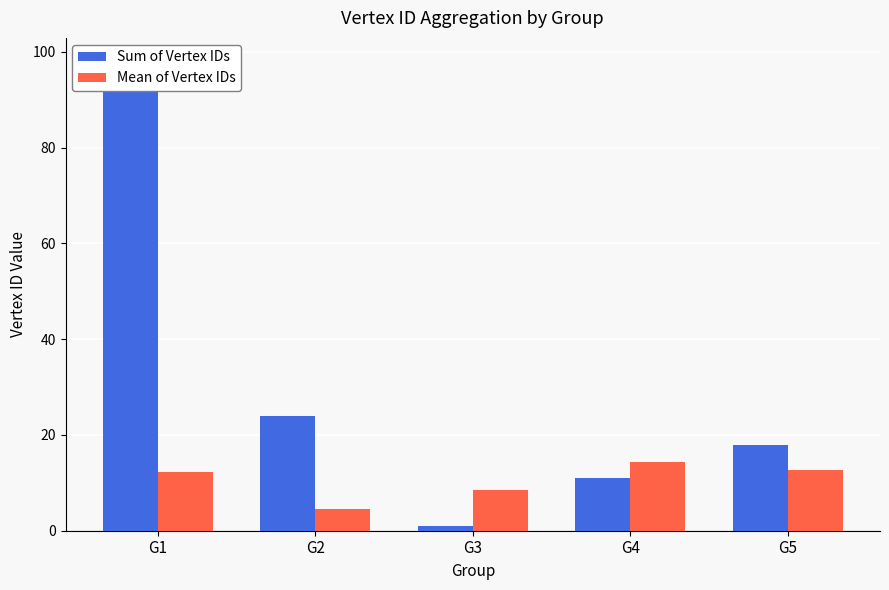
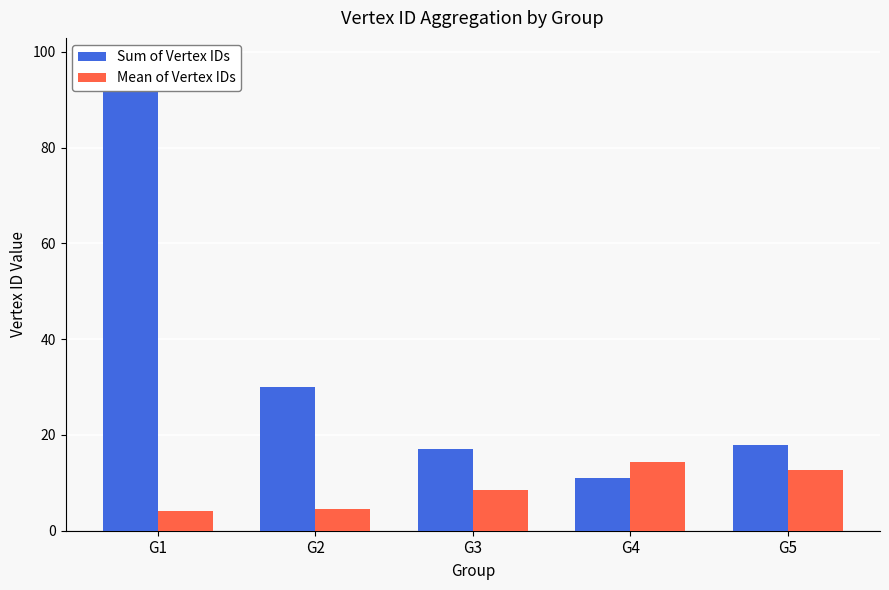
  {
    "Sum of Vertex IDs": {
-     "G2": 24,
-     "G3": 1,
+     "G2": 30,
+     "G3": 17,
      "G4": 11,
      "G5": 18
    },
    "Mean of Vertex IDs": {
-     "G1": 12,
+     "G1": 4,
      "G2": 5,
      "G3": 9,
      "G4": 14,
      "G5": 13
    }
  }
